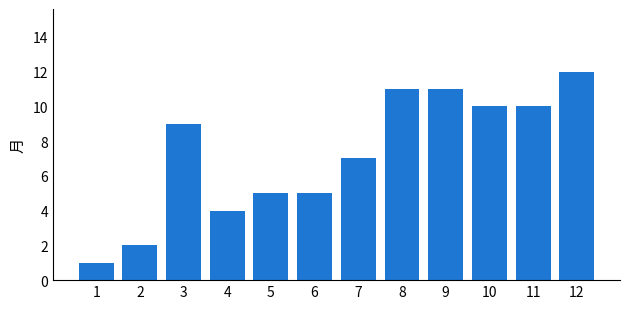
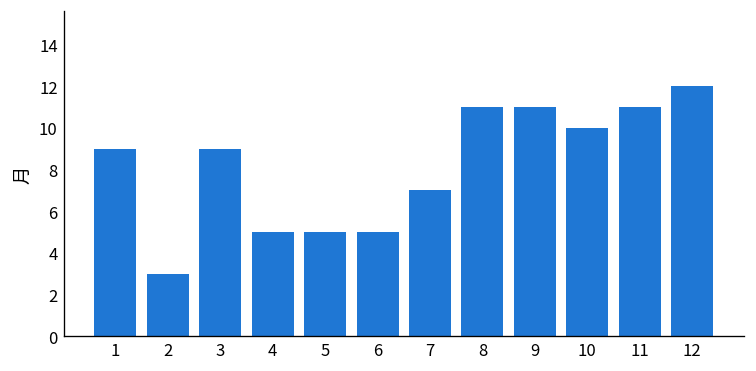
  {
-   "1": 1,
-   "2": 2,
+   "1": 9,
+   "2": 3,
    "3": 9,
-   "4": 4,
+   "4": 5,
    "5": 5,
    "6": 5,
    "7": 7,
    "8": 11,
    "9": 11,
    "10": 10,
-   "11": 10,
+   "11": 11,
    "12": 12
  }
